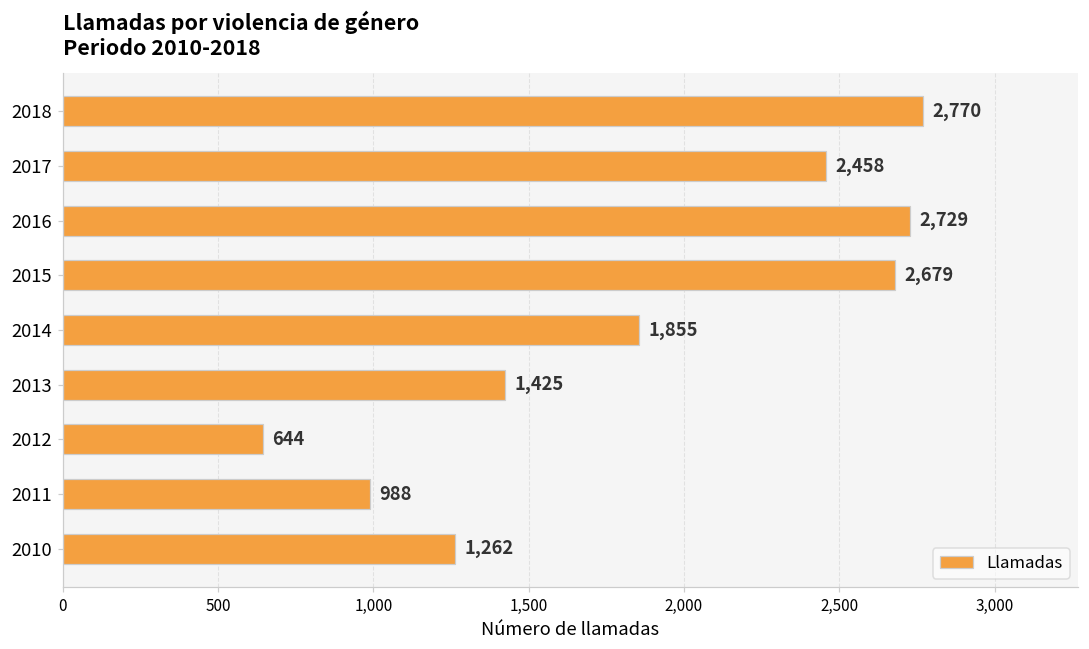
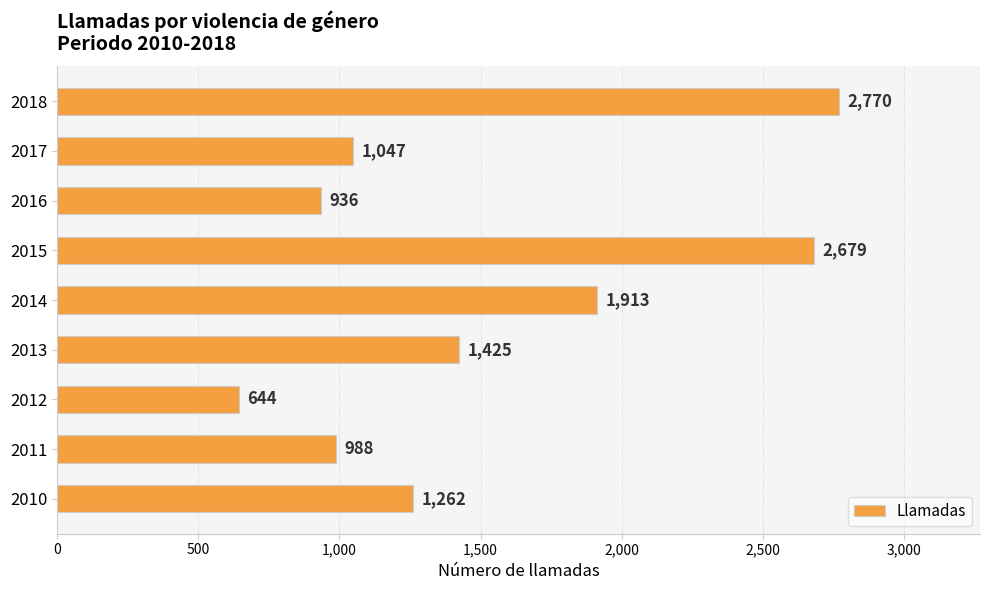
  {
    "2018": "2,770",
-   "2017": "2,458",
-   "2016": "2,729",
+   "2017": "1,047",
+   "2016": "936",
    "2015": "2,679",
-   "2014": "1,855",
+   "2014": "1,913",
    "2013": "1,425",
    "2012": "644",
    "2011": "988",
    "2010": "1,262"
  }
